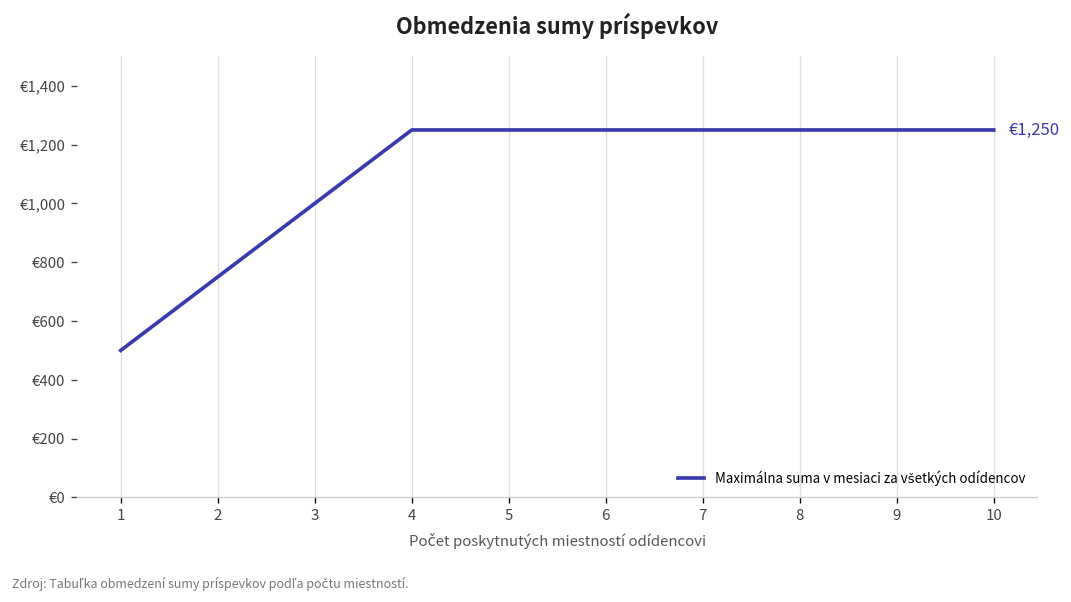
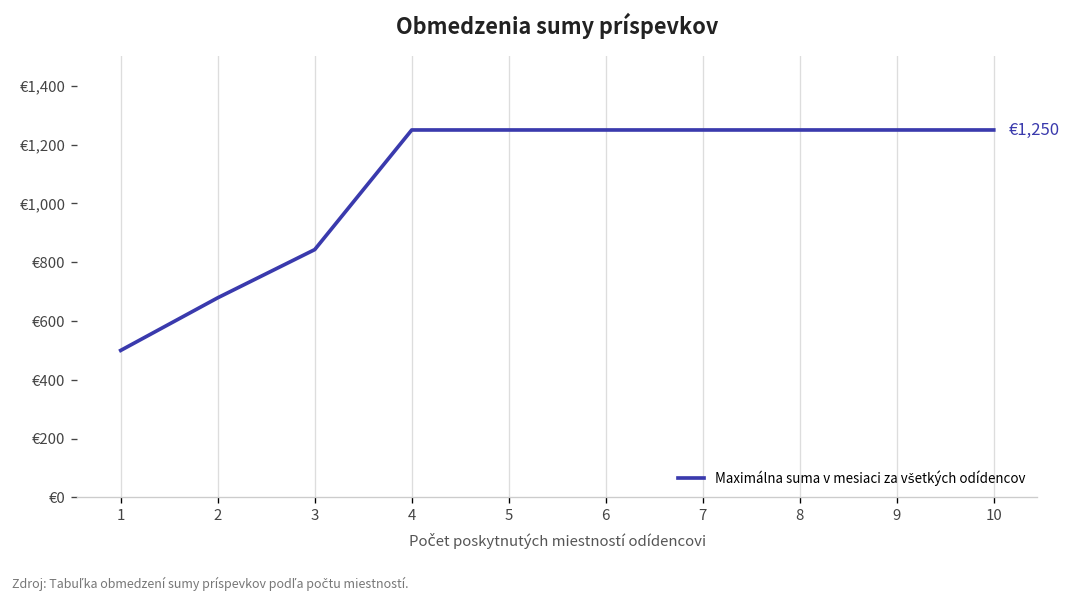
  {
    "1": "€500",
-   "2": "€750",
-   "3": "€1,000",
+   "2": "€680",
+   "3": "€840",
    "4": "€1,250",
    "5": "€1,250",
    "6": "€1,250",
    "7": "€1,250",
    "8": "€1,250",
    "9": "€1,250"
  }
